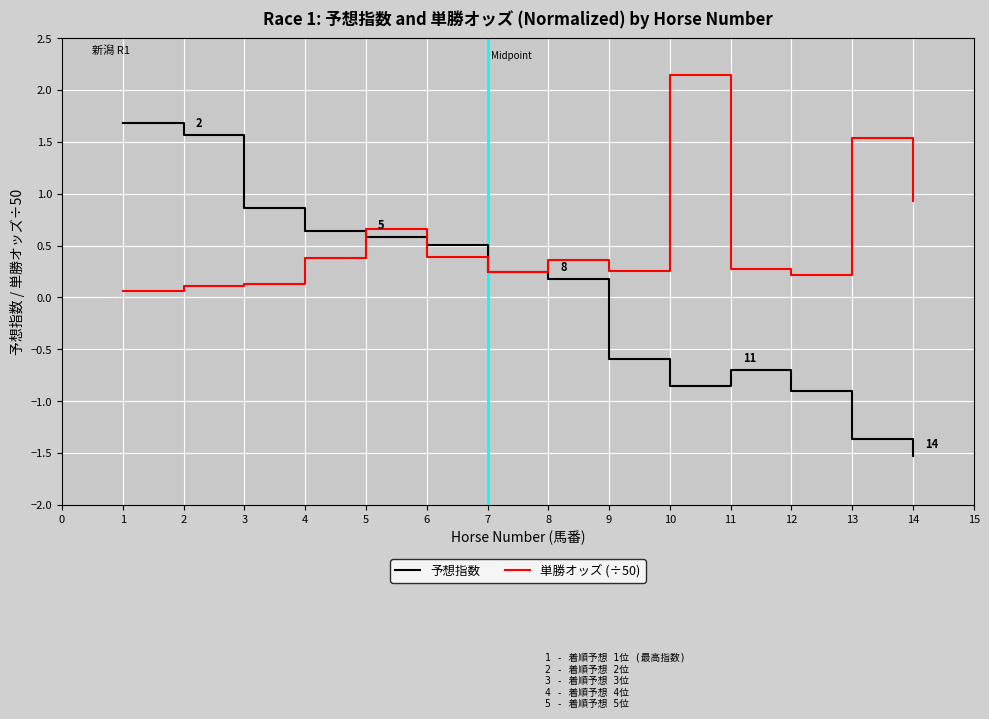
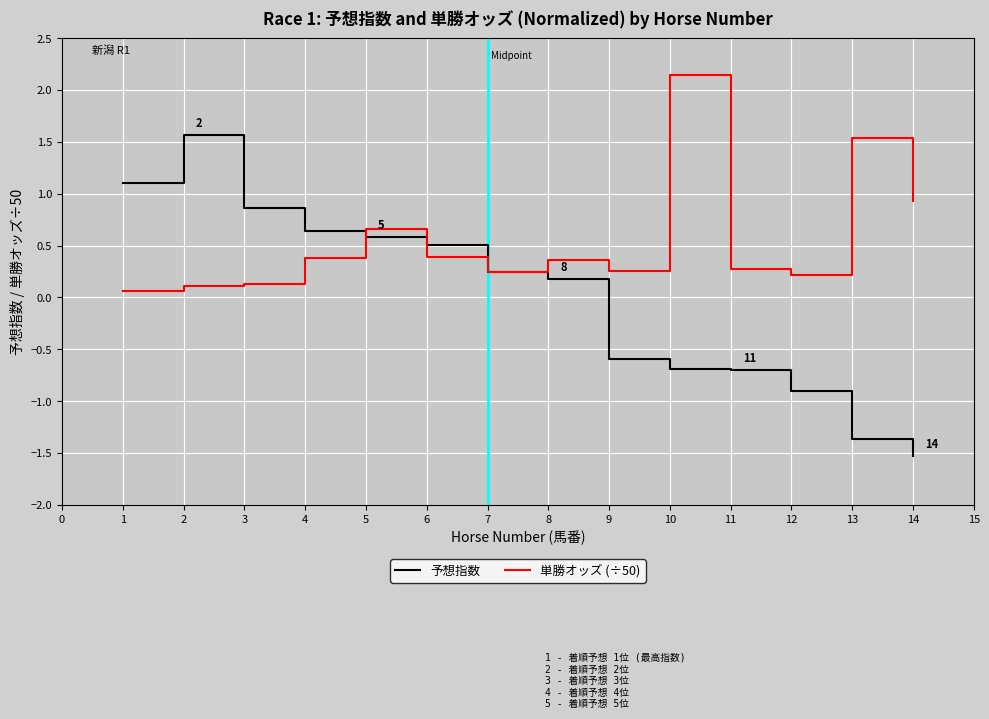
  {
    "予想指数": {
-     "1": 1.68,
+     "1": 1.11,
      "3": 0.86,
      "4": 0.64,
      "5": 0.58,
      "6": 0.50,
      "8": 0.18,
      "9": -0.60,
-     "10": -0.85,
+     "10": -0.69,
      "12": -0.90,
      "13": -1.37
    },
    "単勝オッズ (÷50)": {
      "1": 0.06,
      "2": 0.11,
      "3": 0.13,
      "4": 0.38,
      "6": 0.39,
      "9": 0.25,
      "10": 2.14,
      "11": 0.27,
      "12": 0.21,
      "13": 1.54,
      "14": 0.93
    }
  }
